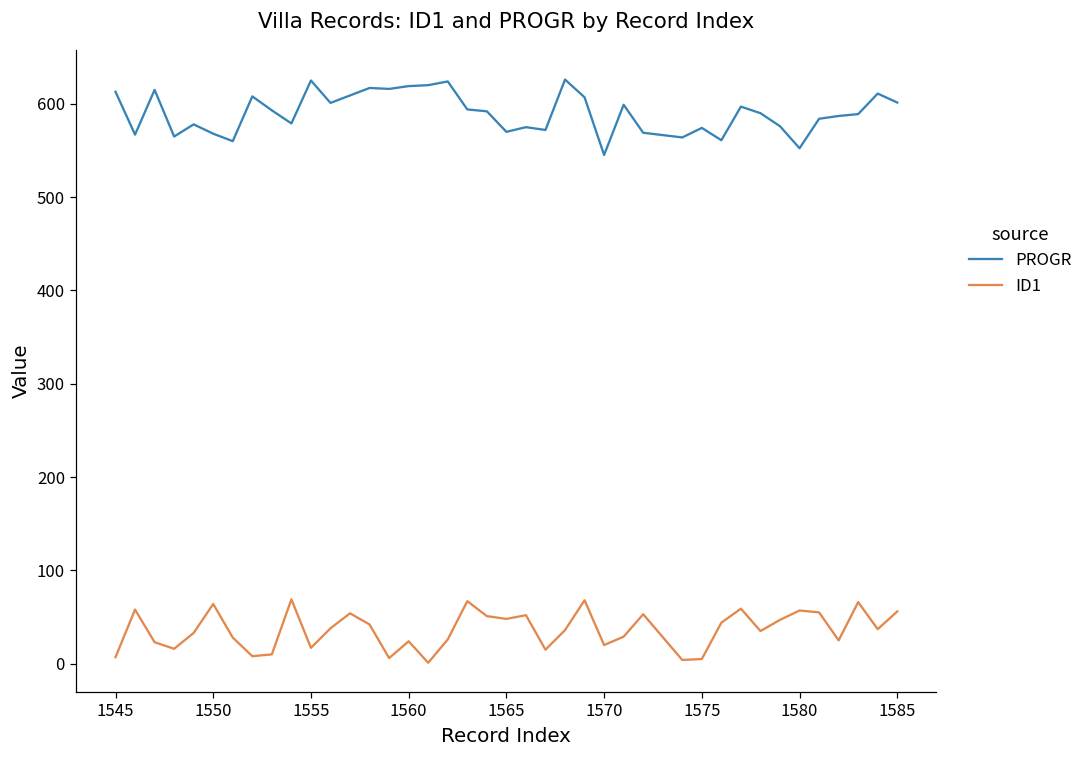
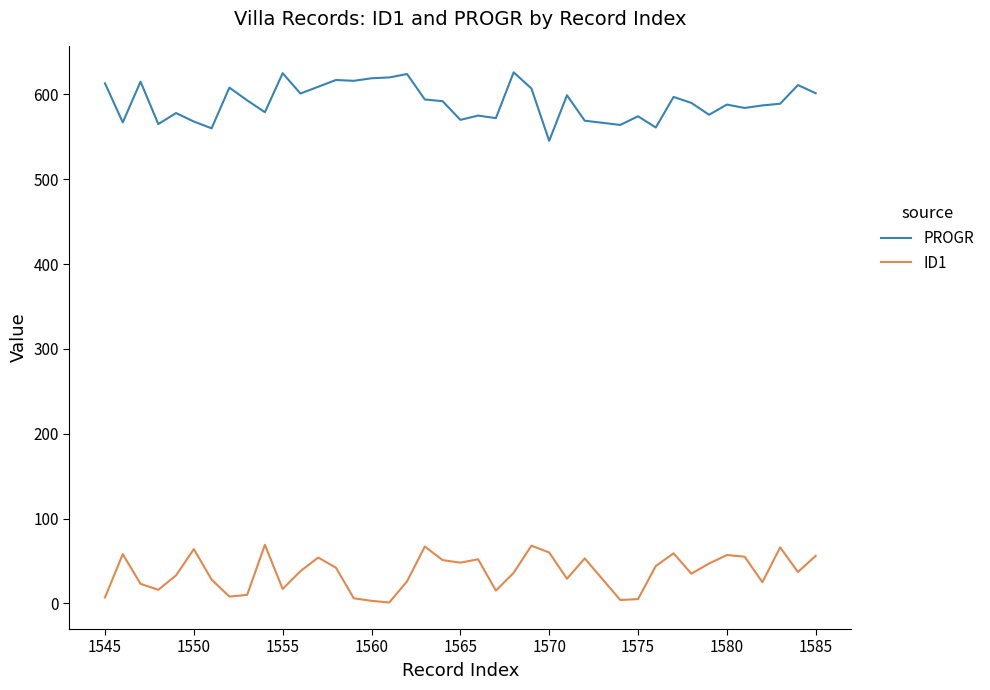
  {
    "PROGR": {
      "1545": 610,
      "1550": 570,
      "1555": 630,
      "1560": 620,
      "1565": 570,
      "1570": 550,
      "1575": 570,
-     "1580": 550,
+     "1580": 590,
      "1585": 600
    },
    "ID1": {
      "1545": 10,
      "1550": 60,
      "1555": 20,
-     "1560": 20,
+     "1560": 0,
      "1565": 50,
-     "1570": 20,
+     "1570": 60,
      "1575": 10,
      "1580": 60,
      "1585": 60
    }
  }
